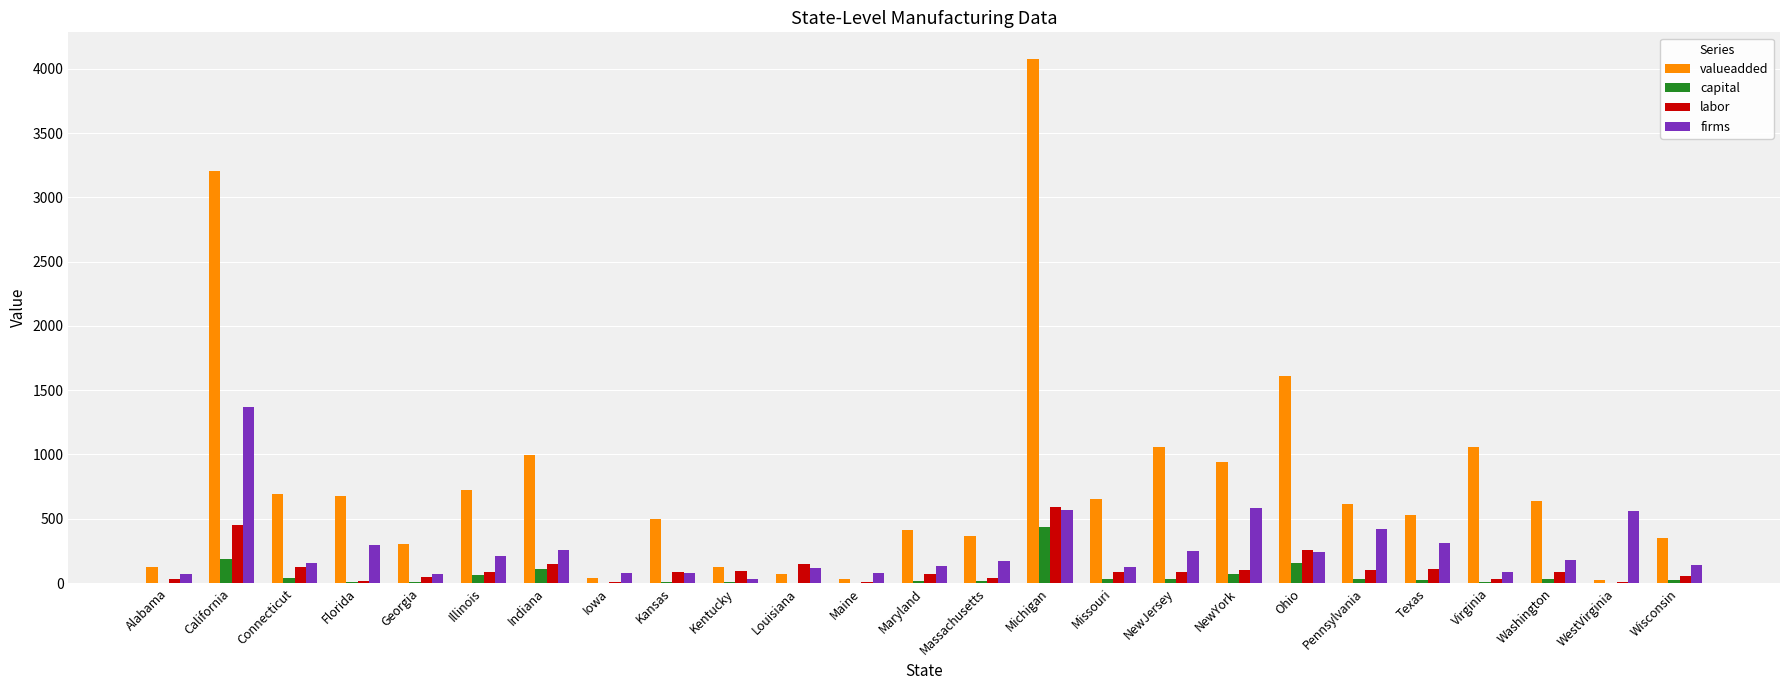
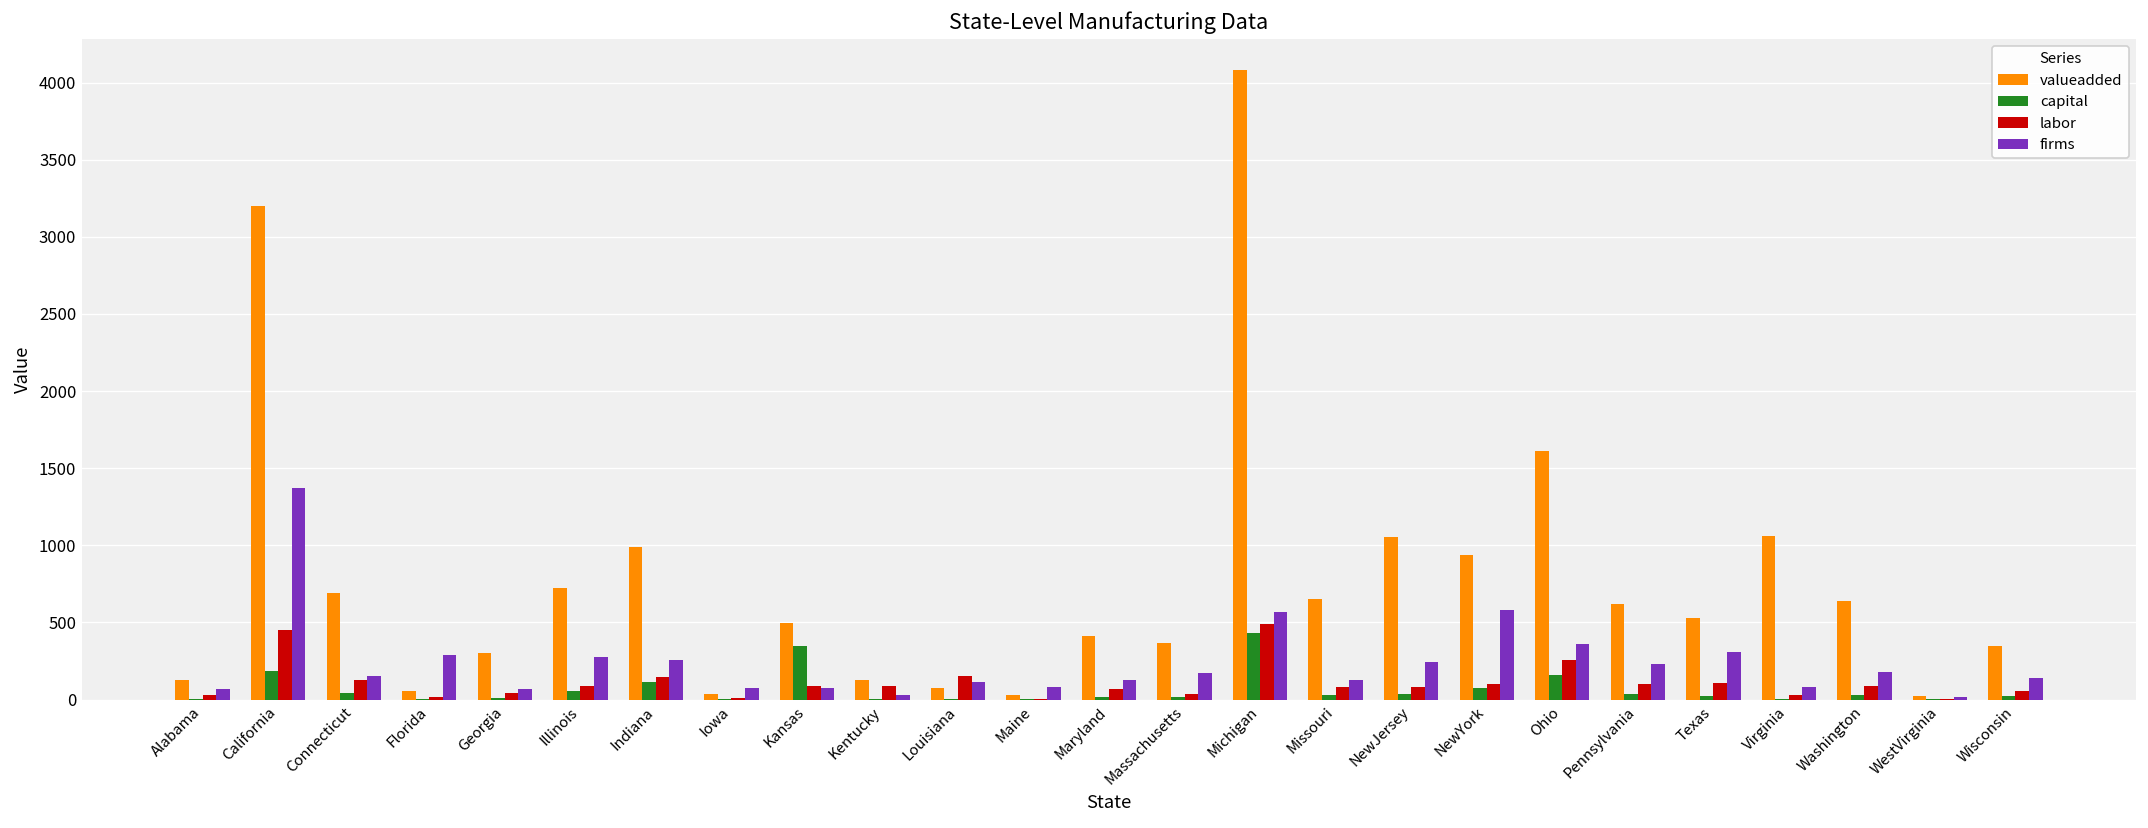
  {
    "valueadded": {
      "Alabama": 130,
      "California": 3200,
      "Connecticut": 690,
-     "Florida": 680,
+     "Florida": 60,
      "Georgia": 300,
      "Illinois": 720,
      "Indiana": 990,
      "Iowa": 40,
      "Kansas": 490,
      "Kentucky": 120,
      "Louisiana": 70,
      "Maine": 30,
      "Maryland": 420,
      "Massachusetts": 370,
      "Michigan": 4080,
      "Missouri": 650,
      "NewJersey": 1060,
      "NewYork": 940,
      "Ohio": 1610,
      "Pennsylvania": 620,
      "Texas": 530,
      "Virginia": 1060,
      "Washington": 640,
      "WestVirginia": 20,
      "Wisconsin": 350
    },
    "capital": {
      "California": 190,
      "Connecticut": 40,
      "Illinois": 60,
      "Indiana": 110,
-     "Kansas": 10,
+     "Kansas": 350,
      "Michigan": 440,
      "Missouri": 30,
      "NewJersey": 30,
      "NewYork": 70,
      "Ohio": 160,
      "Pennsylvania": 30,
      "Texas": 20,
      "Washington": 30,
      "Wisconsin": 20
    },
    "labor": {
      "Alabama": 30,
      "California": 450,
      "Connecticut": 120,
      "Georgia": 50,
      "Illinois": 90,
      "Indiana": 150,
      "Kansas": 90,
      "Kentucky": 90,
      "Louisiana": 150,
      "Maryland": 70,
      "Massachusetts": 40,
-     "Michigan": 590,
+     "Michigan": 490,
      "Missouri": 80,
      "NewJersey": 80,
      "NewYork": 100,
      "Ohio": 260,
      "Pennsylvania": 100,
      "Texas": 110,
      "Virginia": 30,
      "Washington": 90,
      "Wisconsin": 50
    },
    "firms": {
      "Alabama": 70,
      "California": 1370,
      "Connecticut": 150,
      "Florida": 290,
      "Georgia": 70,
-     "Illinois": 210,
+     "Illinois": 280,
      "Indiana": 260,
      "Iowa": 80,
      "Kansas": 80,
      "Kentucky": 30,
      "Louisiana": 120,
      "Maine": 80,
      "Maryland": 130,
      "Massachusetts": 170,
      "Michigan": 570,
      "Missouri": 130,
      "NewJersey": 250,
      "NewYork": 580,
-     "Ohio": 240,
-     "Pennsylvania": 420,
+     "Ohio": 360,
+     "Pennsylvania": 230,
      "Texas": 310,
      "Virginia": 90,
      "Washington": 180,
-     "WestVirginia": 560,
+     "WestVirginia": 20,
      "Wisconsin": 140
    }
  }
